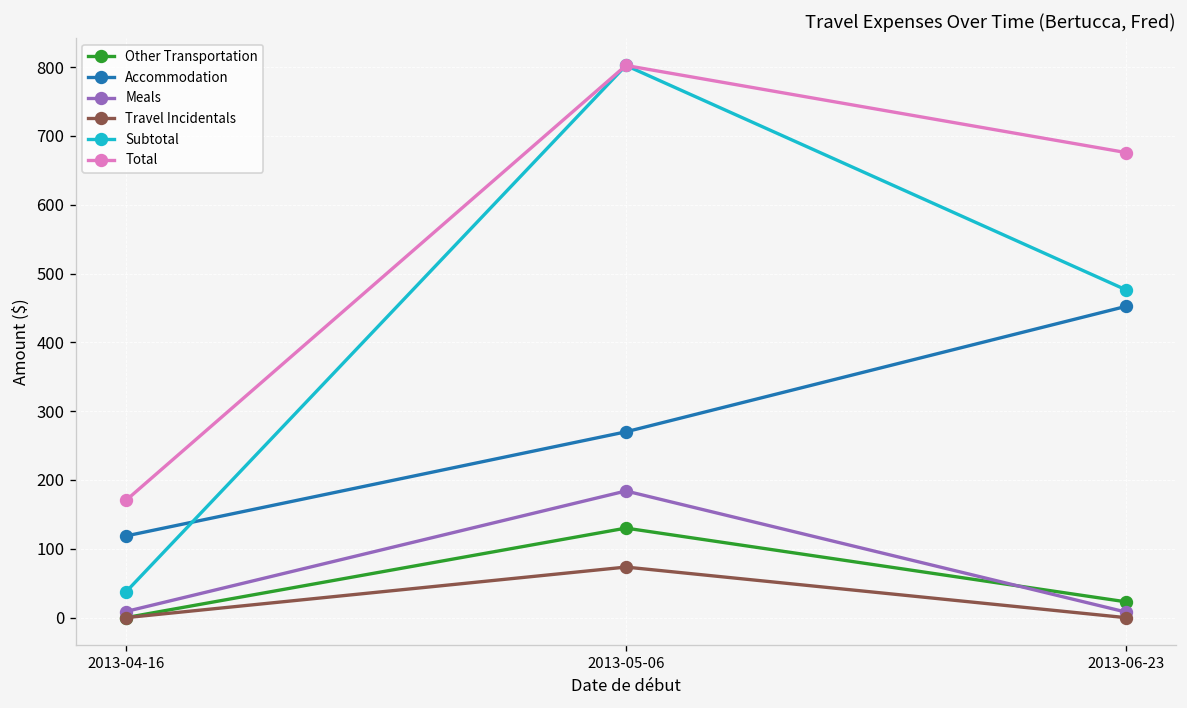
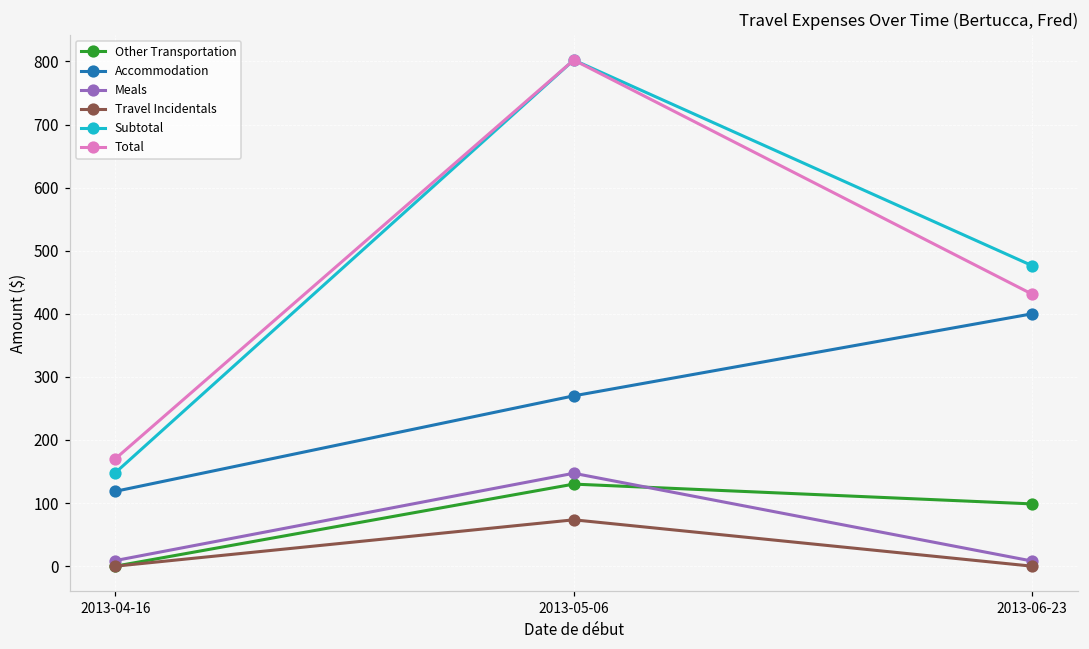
  {
    "Other Transportation": {
      "2013-05-06": 130,
-     "2013-06-23": 20
+     "2013-06-23": 100
    },
    "Accommodation": {
      "2013-04-16": 120,
      "2013-05-06": 270,
-     "2013-06-23": 450
+     "2013-06-23": 400
    },
    "Meals": {
      "2013-04-16": 10,
-     "2013-05-06": 180,
+     "2013-05-06": 150,
      "2013-06-23": 10
    },
    "Travel Incidentals": {
      "2013-05-06": 70,
      "2013-06-23": 0
    },
    "Subtotal": {
-     "2013-04-16": 40,
+     "2013-04-16": 150,
      "2013-06-23": 480
    },
    "Total": {
      "2013-04-16": 170,
-     "2013-06-23": 680
+     "2013-06-23": 430
    }
  }
